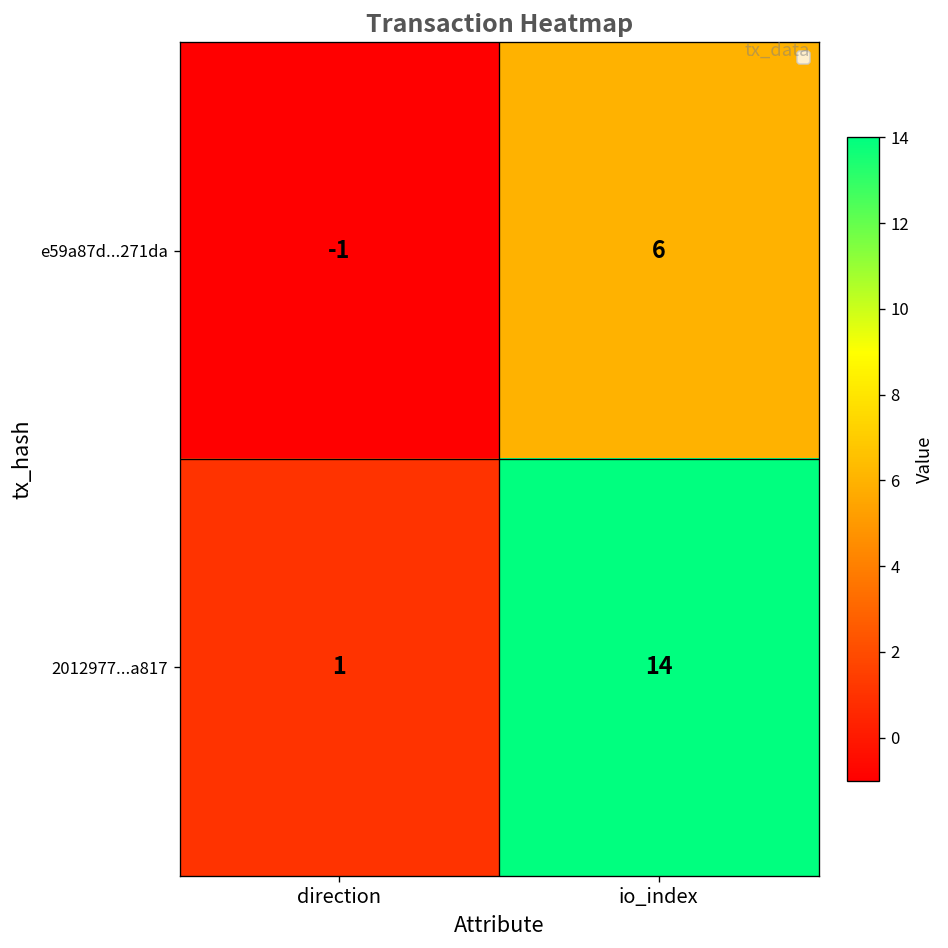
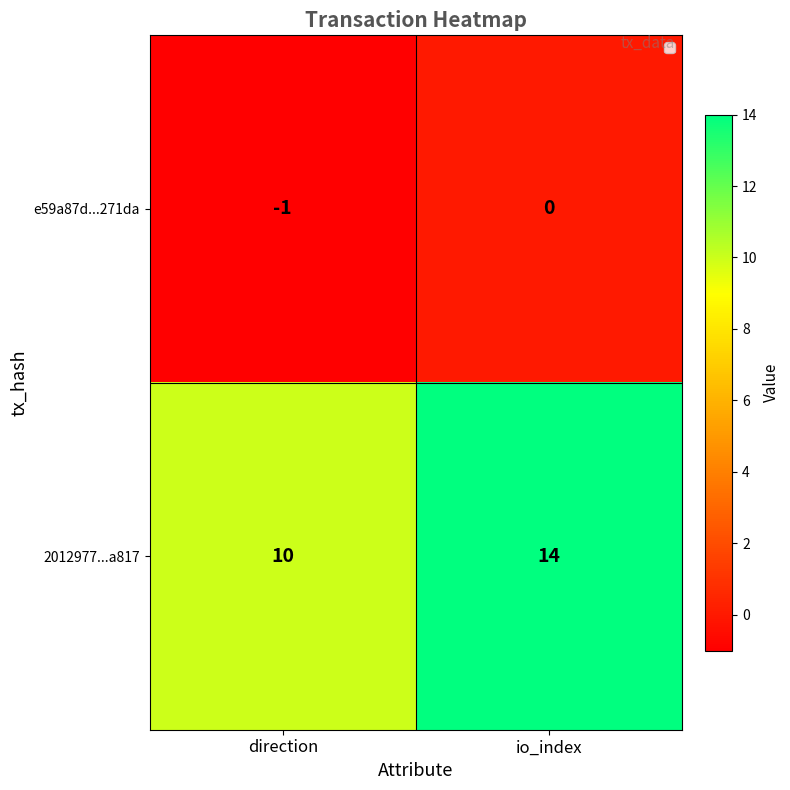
  {
    "e59a87d...271da": {
      "direction": -1,
-     "io_index": 6
+     "io_index": 0
    },
    "2012977...a817": {
-     "direction": 1,
+     "direction": 10,
      "io_index": 14
    }
  }
